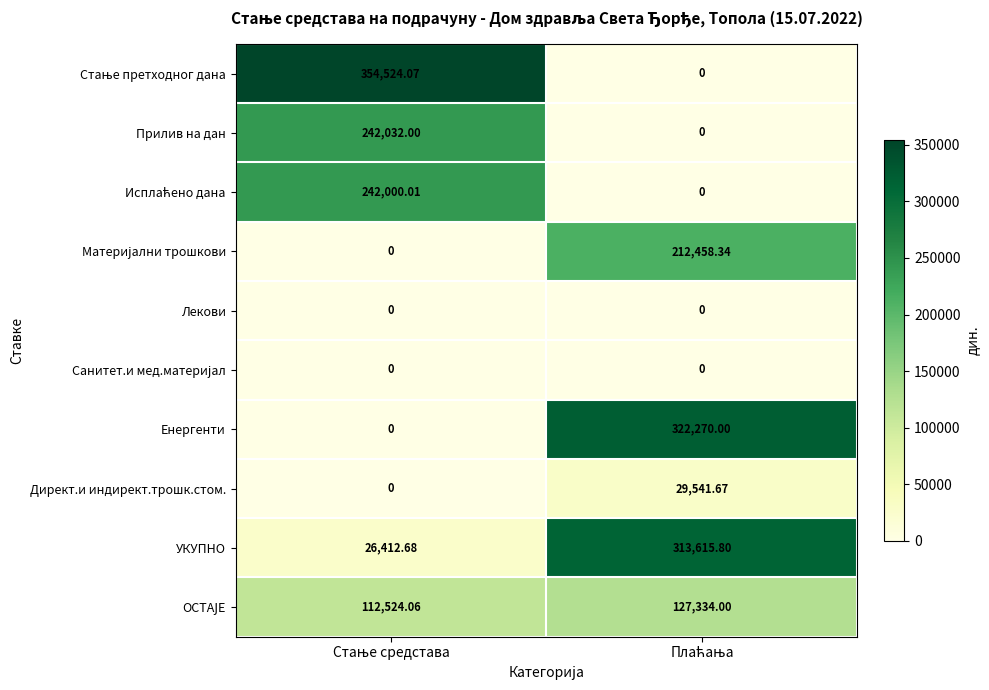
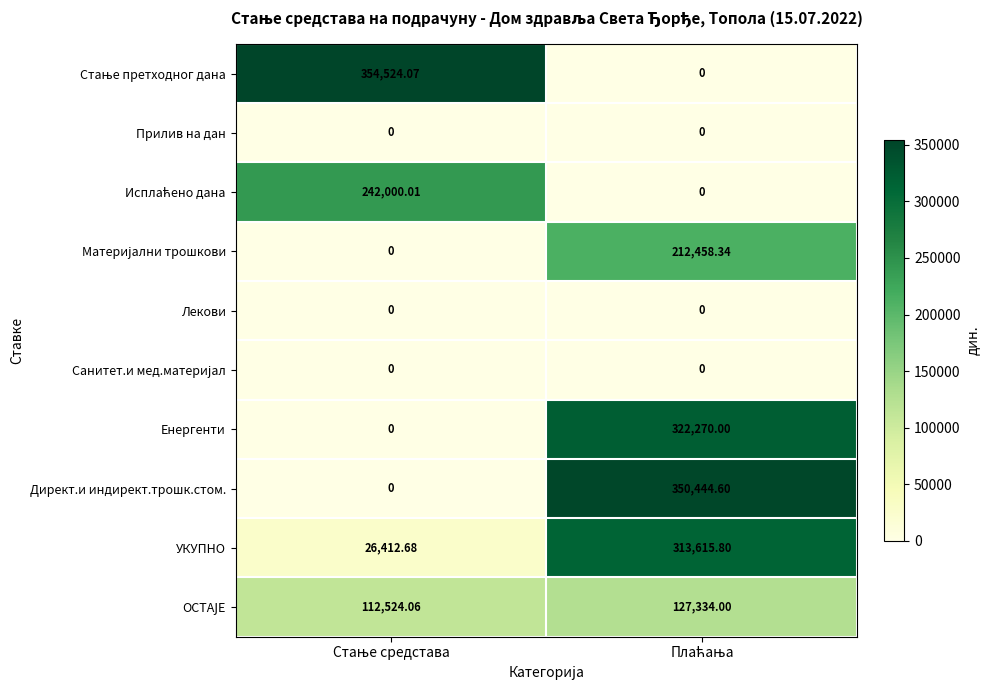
  {
    "Стање претходног дана": {
      "Стање средстава": "354,524.07",
      "Плаћања": "0"
    },
    "Прилив на дан": {
-     "Стање средстава": "242,032.00",
+     "Стање средстава": "0",
      "Плаћања": "0"
    },
    "Исплаћено дана": {
      "Стање средстава": "242,000.01",
      "Плаћања": "0"
    },
    "Материјални трошкови": {
      "Стање средстава": "0",
      "Плаћања": "212,458.34"
    },
    "Лекови": {
      "Стање средстава": "0",
      "Плаћања": "0"
    },
    "Санитет.и мед.материјал": {
      "Стање средстава": "0",
      "Плаћања": "0"
    },
    "Енергенти": {
      "Стање средстава": "0",
      "Плаћања": "322,270.00"
    },
    "Директ.и индирект.трошк.стом.": {
      "Стање средстава": "0",
-     "Плаћања": "29,541.67"
+     "Плаћања": "350,444.60"
    },
    "УКУПНО": {
      "Стање средстава": "26,412.68",
      "Плаћања": "313,615.80"
    },
    "ОСТАЈЕ": {
      "Стање средстава": "112,524.06",
      "Плаћања": "127,334.00"
    }
  }
